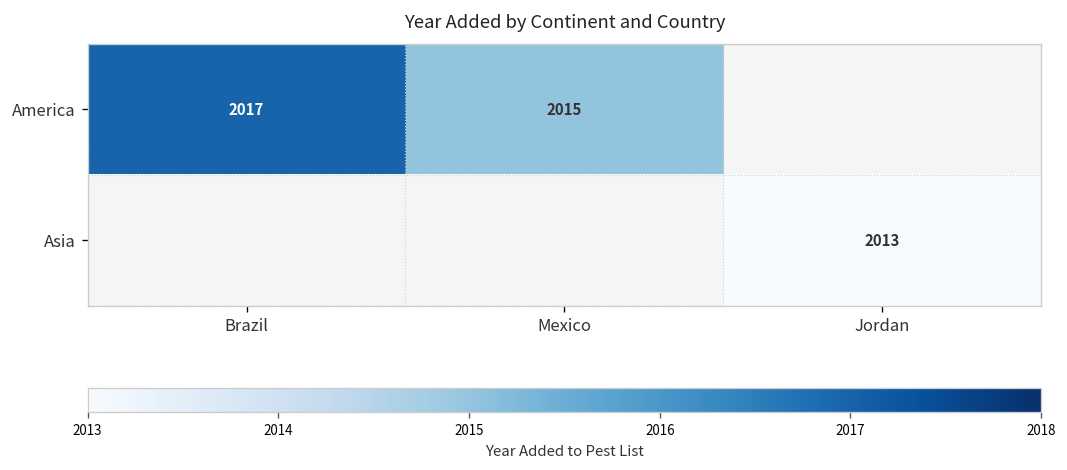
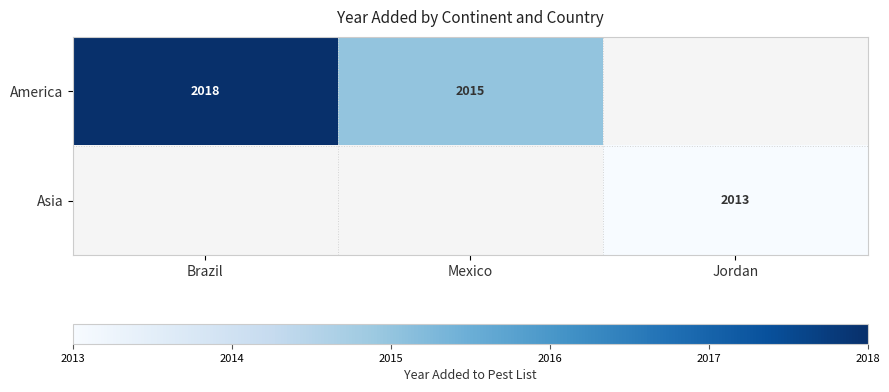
  {
    "America": {
-     "Brazil": 2017,
+     "Brazil": 2018,
      "Mexico": 2015
    },
    "Asia": {
      "Jordan": 2013
    }
  }
